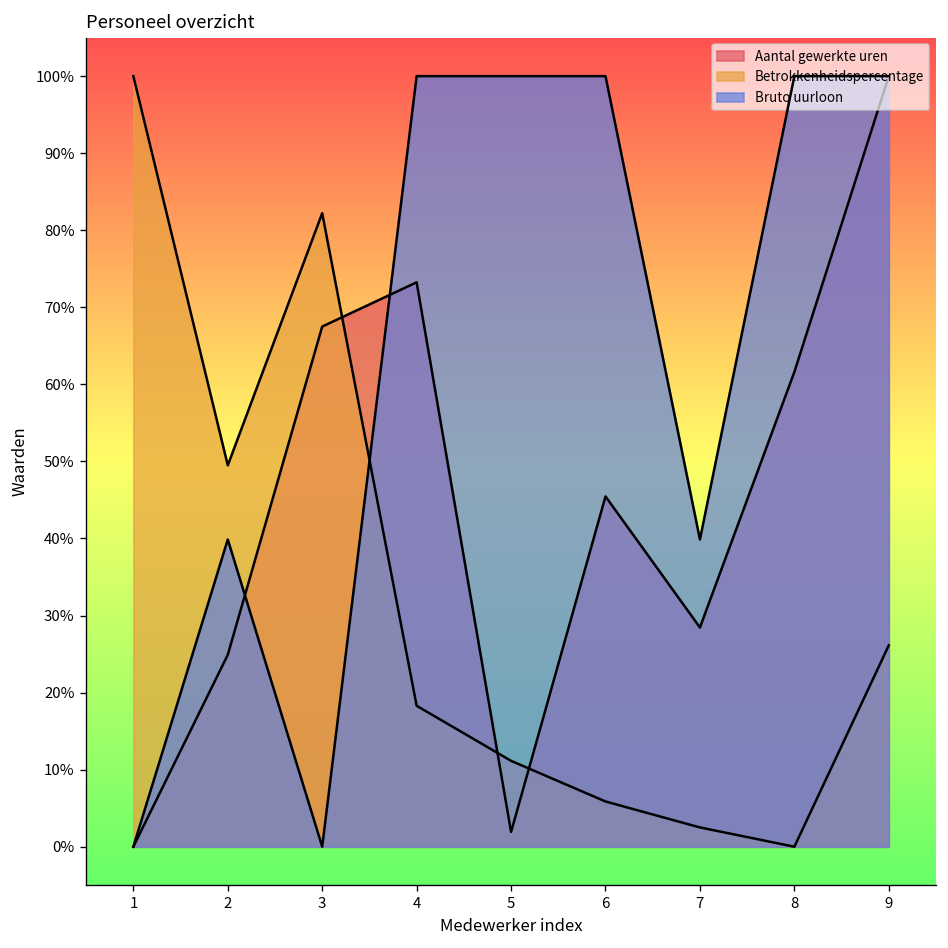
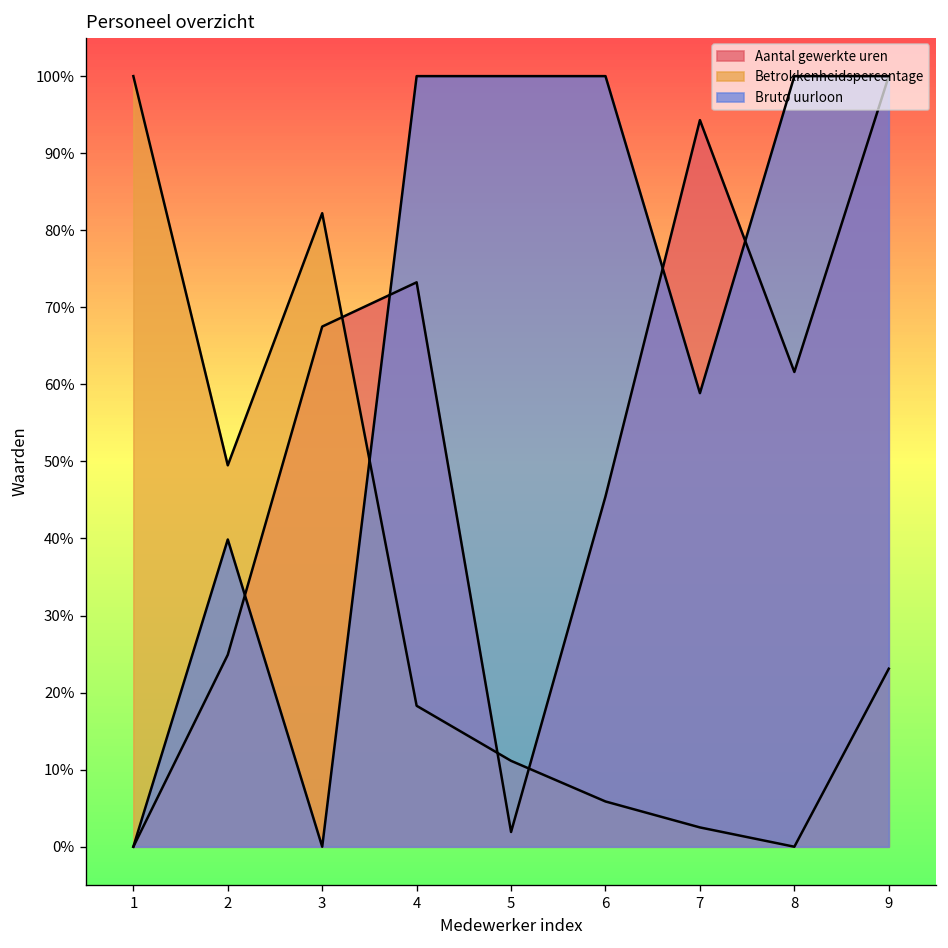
  {
    "Aantal gewerkte uren": {
      "2": "25%",
      "3": "68%",
      "4": "73%",
      "5": "2%",
      "6": "45%",
-     "7": "28%",
+     "7": "94%",
      "8": "62%"
    },
    "Betrokkenheidspercentage": {
      "1": "100%",
      "2": "49%",
      "3": "82%",
      "4": "18%",
      "5": "11%",
      "6": "6%",
      "7": "3%",
      "8": "0%",
-     "9": "26%"
+     "9": "23%"
    },
    "Bruto uurloon": {
      "2": "40%",
      "3": "0%",
      "4": "100%",
      "5": "100%",
      "6": "100%",
-     "7": "40%"
+     "7": "59%"
    }
  }
